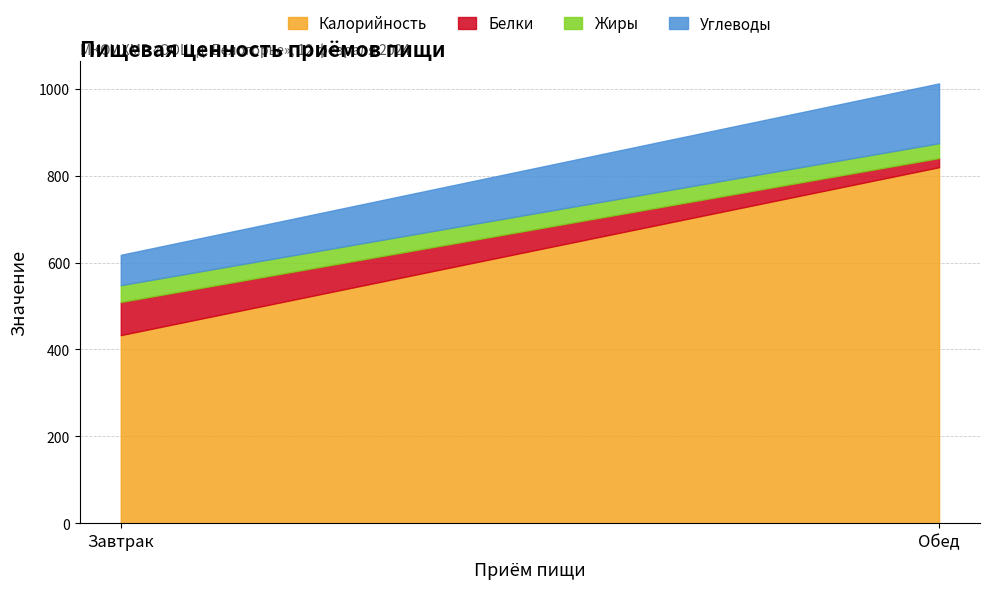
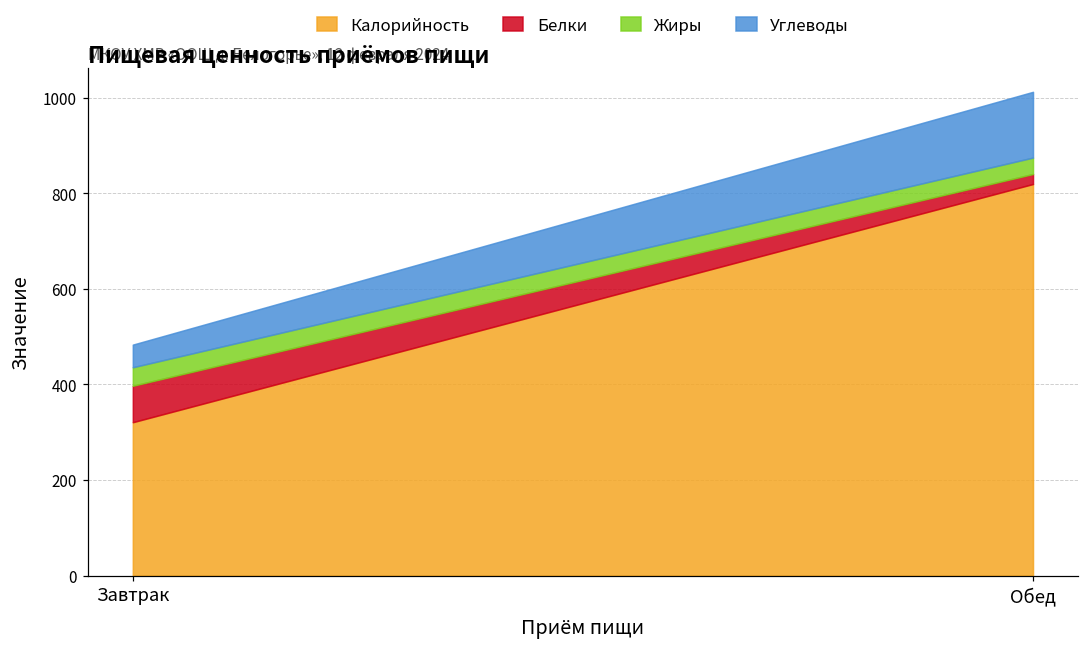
  {
    "Калорийность": {
-     "Завтрак": 430,
+     "Завтрак": 320,
      "Обед": 820
    },
    "Белки": {
      "Завтрак": 80,
      "Обед": 20
    },
    "Жиры": {
      "Завтрак": 40,
      "Обед": 30
    },
    "Углеводы": {
-     "Завтрак": 70,
+     "Завтрак": 50,
      "Обед": 140
    }
  }
